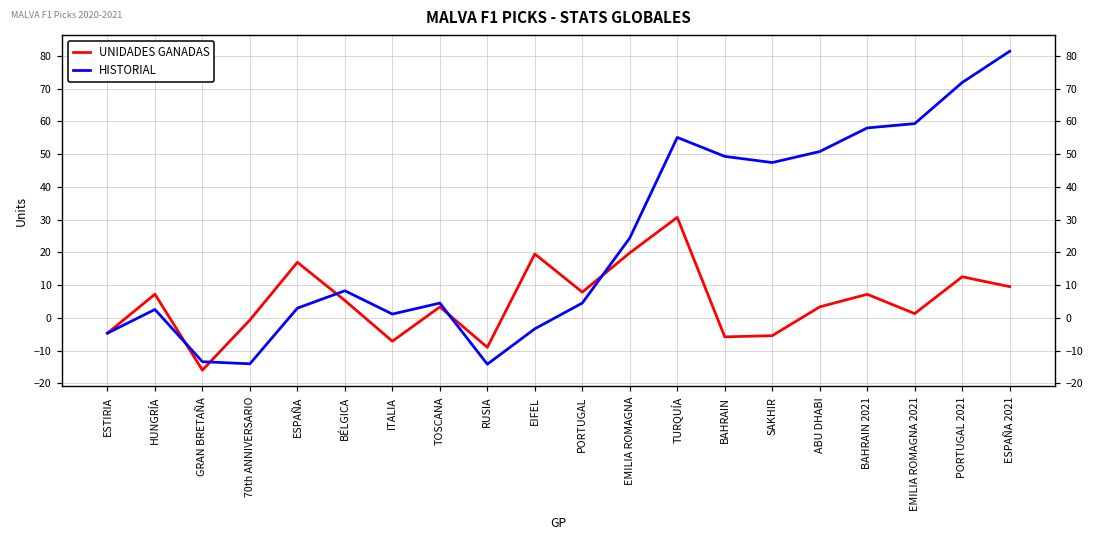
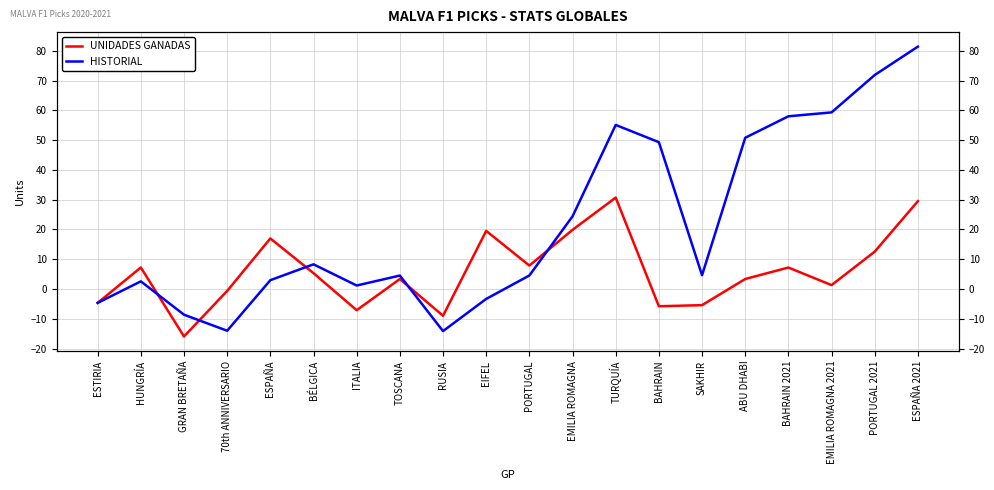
  {
    "UNIDADES GANADAS": {
      "HUNGRÍA": 7,
      "GRAN BRETAÑA": -16,
      "70th ANNIVERSARIO": -1,
      "ESPAÑA": 17,
      "BÉLGICA": 5,
      "ITALIA": -7,
      "TOSCANA": 3,
      "RUSIA": -9,
      "EIFEL": 20,
      "PORTUGAL": 8,
      "EMILIA ROMAGNA": 20,
      "TURQUÍA": 31,
      "BAHRAIN": -6,
      "SAKHIR": -5,
      "ABU DHABI": 3,
      "BAHRAIN 2021": 7,
      "EMILIA ROMAGNA 2021": 1,
      "PORTUGAL 2021": 13,
-     "ESPAÑA 2021": 10
+     "ESPAÑA 2021": 30
    },
    "HISTORIAL": {
      "HUNGRÍA": 3,
-     "GRAN BRETAÑA": -13,
+     "GRAN BRETAÑA": -9,
      "70th ANNIVERSARIO": -14,
      "ESPAÑA": 3,
      "BÉLGICA": 8,
      "ITALIA": 1,
      "TOSCANA": 5,
      "RUSIA": -14,
      "EIFEL": -3,
      "PORTUGAL": 5,
      "EMILIA ROMAGNA": 24,
      "TURQUÍA": 55,
      "BAHRAIN": 49,
-     "SAKHIR": 47,
+     "SAKHIR": 5,
      "ABU DHABI": 51,
      "BAHRAIN 2021": 58,
      "EMILIA ROMAGNA 2021": 59,
      "PORTUGAL 2021": 72,
      "ESPAÑA 2021": 81
    }
  }
